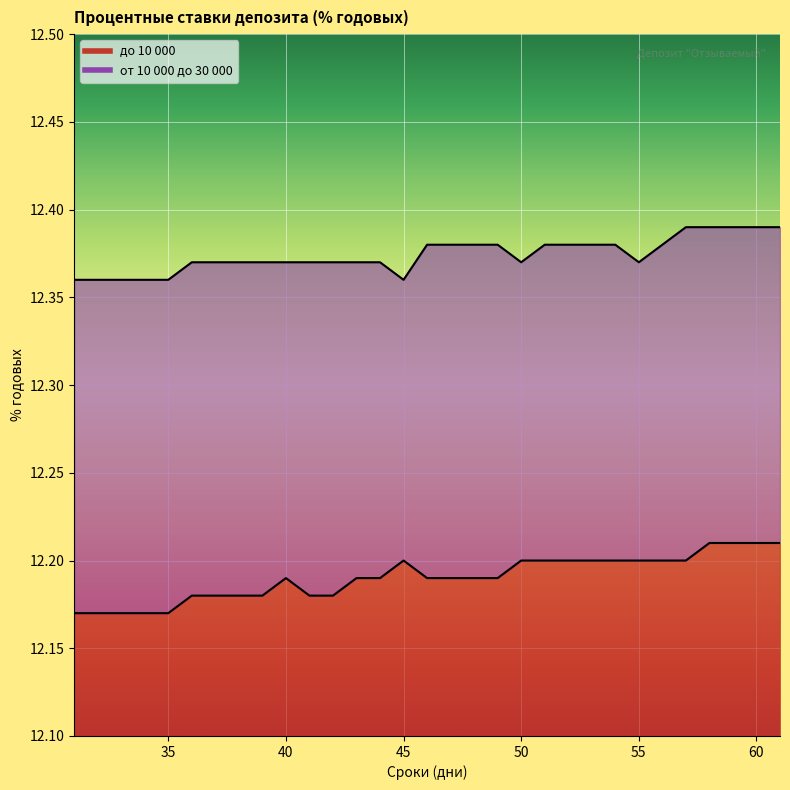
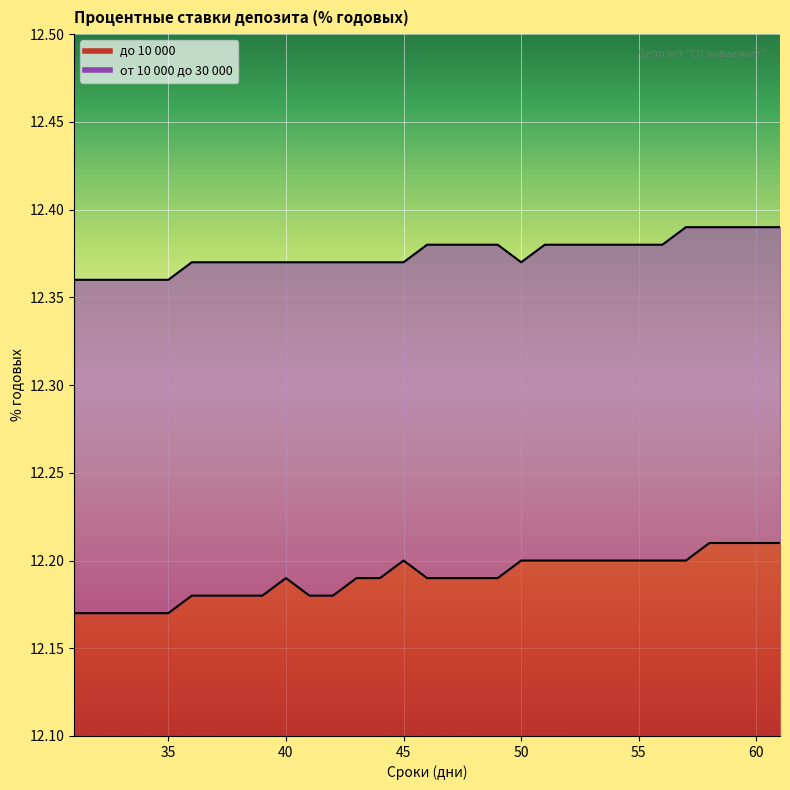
  {
    "до 10 000": {
      "35": 12.17,
      "40": 12.19,
      "45": 12.20,
      "50": 12.20,
      "55": 12.20,
      "60": 12.21
    },
    "от 10 000 до 30 000": {
      "35": 12.36,
      "40": 12.37,
-     "45": 12.36,
+     "45": 12.37,
      "50": 12.37,
-     "55": 12.37,
+     "55": 12.38,
      "60": 12.39
    }
  }
